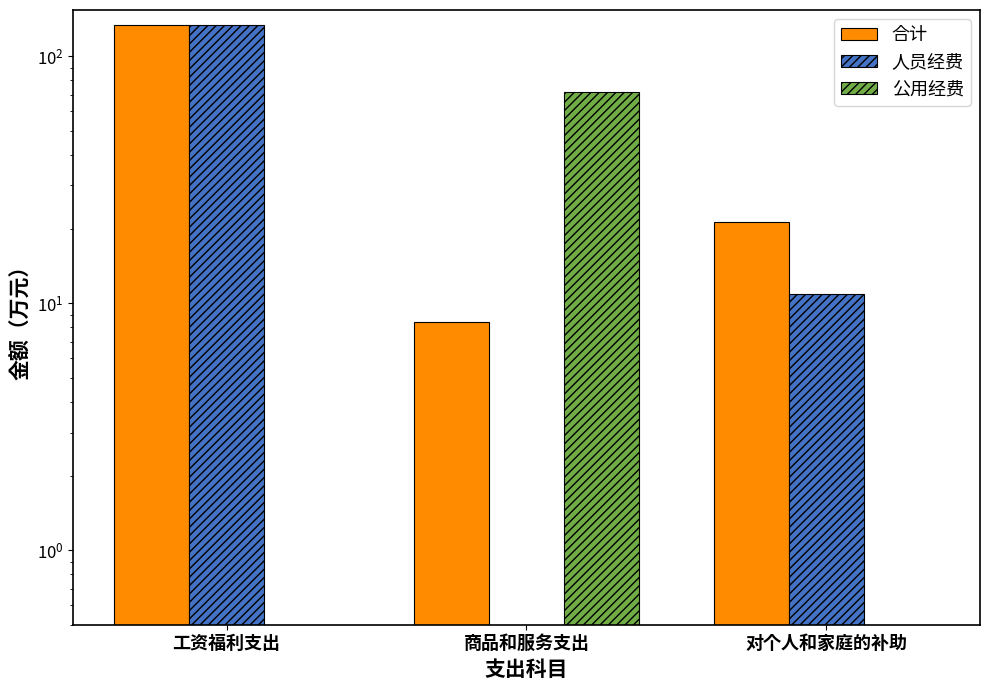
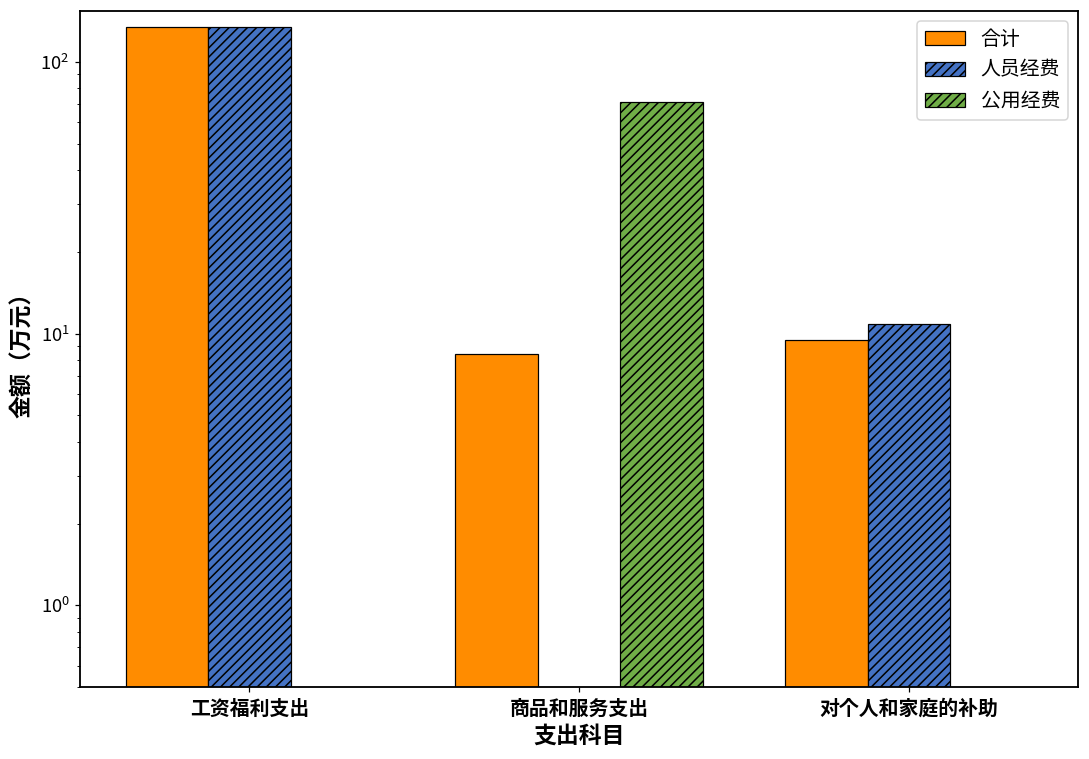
  {
    "合计": {
      "工资福利支出": 130,
      "商品和服务支出": 8.4,
-     "对个人和家庭的补助": 21
+     "对个人和家庭的补助": 9.5
    },
    "人员经费": {
      "工资福利支出": 130,
      "对个人和家庭的补助": 11
    },
    "公用经费": {
      "商品和服务支出": 72
    }
  }
